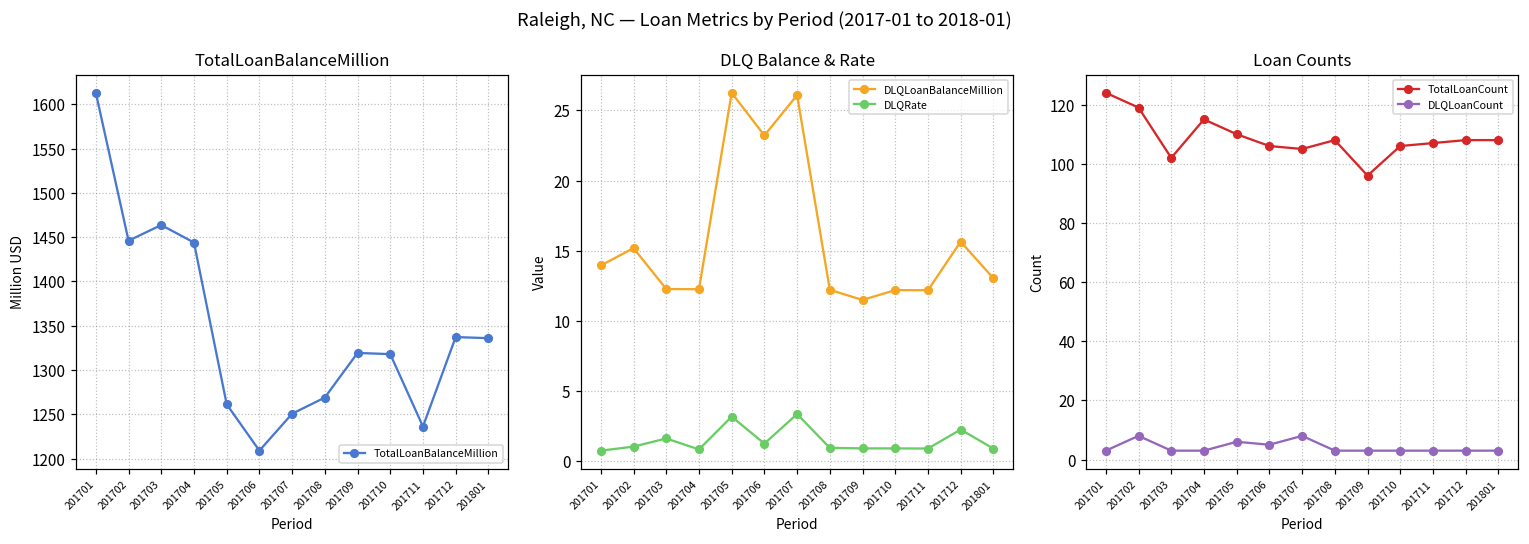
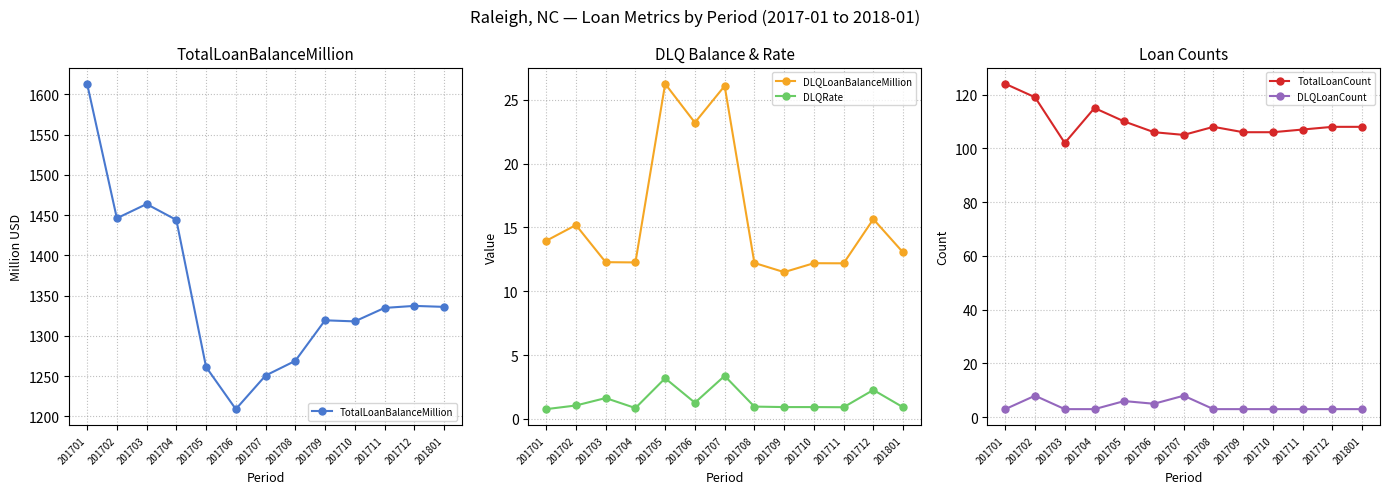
  {
    "TotalLoanBalanceMillion": {
      "201701": 1610,
      "201702": 1450,
      "201703": 1460,
      "201704": 1440,
      "201705": 1260,
      "201706": 1210,
      "201707": 1250,
      "201708": 1270,
      "201709": 1320,
      "201710": 1320,
-     "201711": 1240,
+     "201711": 1330,
      "201712": 1340,
      "201801": 1340
    },
    "DLQ Balance & Rate": {
      "DLQLoanBalanceMillion": {
        "201701": 14.0,
        "201702": 15.2,
        "201703": 12.3,
        "201704": 12.3,
        "201705": 26.2,
        "201706": 23.2,
        "201707": 26.1,
        "201708": 12.2,
        "201709": 11.5,
        "201710": 12.2,
        "201711": 12.2,
        "201712": 15.6,
        "201801": 13.0
      },
      "DLQRate": {
        "201701": 0.8,
        "201702": 1.1,
        "201703": 1.6,
        "201704": 0.8,
        "201705": 3.2,
        "201706": 1.3,
        "201707": 3.4,
        "201708": 1.0,
        "201709": 0.9,
        "201710": 0.9,
        "201711": 0.9,
        "201712": 2.3,
        "201801": 0.9
      }
    },
    "Loan Counts": {
      "TotalLoanCount": {
        "201701": 124,
        "201702": 119,
        "201703": 102,
        "201704": 115,
        "201705": 110,
        "201706": 106,
        "201707": 105,
        "201708": 108,
-       "201709": 96,
+       "201709": 106,
        "201710": 106,
        "201711": 107,
        "201712": 108,
        "201801": 108
      },
      "DLQLoanCount": {
        "201701": 3,
        "201702": 8,
        "201703": 3,
        "201704": 3,
        "201705": 6,
        "201706": 5,
        "201707": 8,
        "201708": 3,
        "201709": 3,
        "201710": 3,
        "201711": 3,
        "201712": 3,
        "201801": 3
      }
    }
  }
